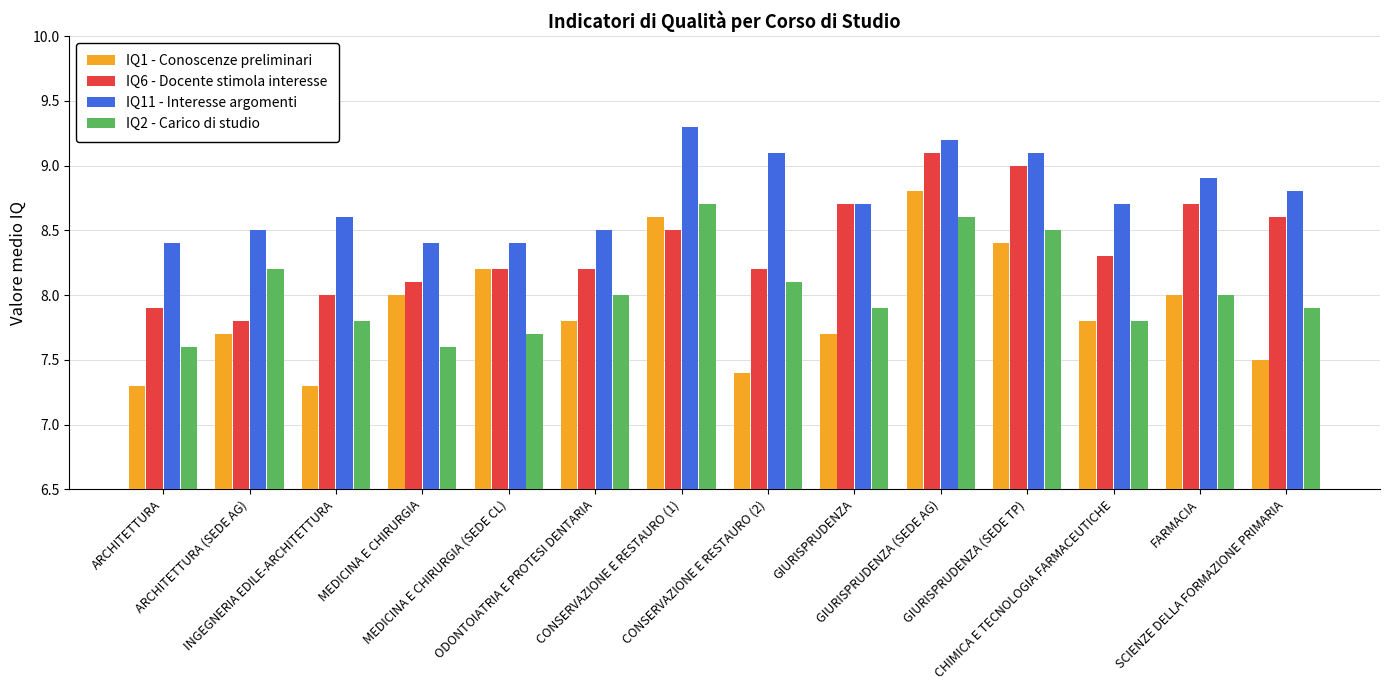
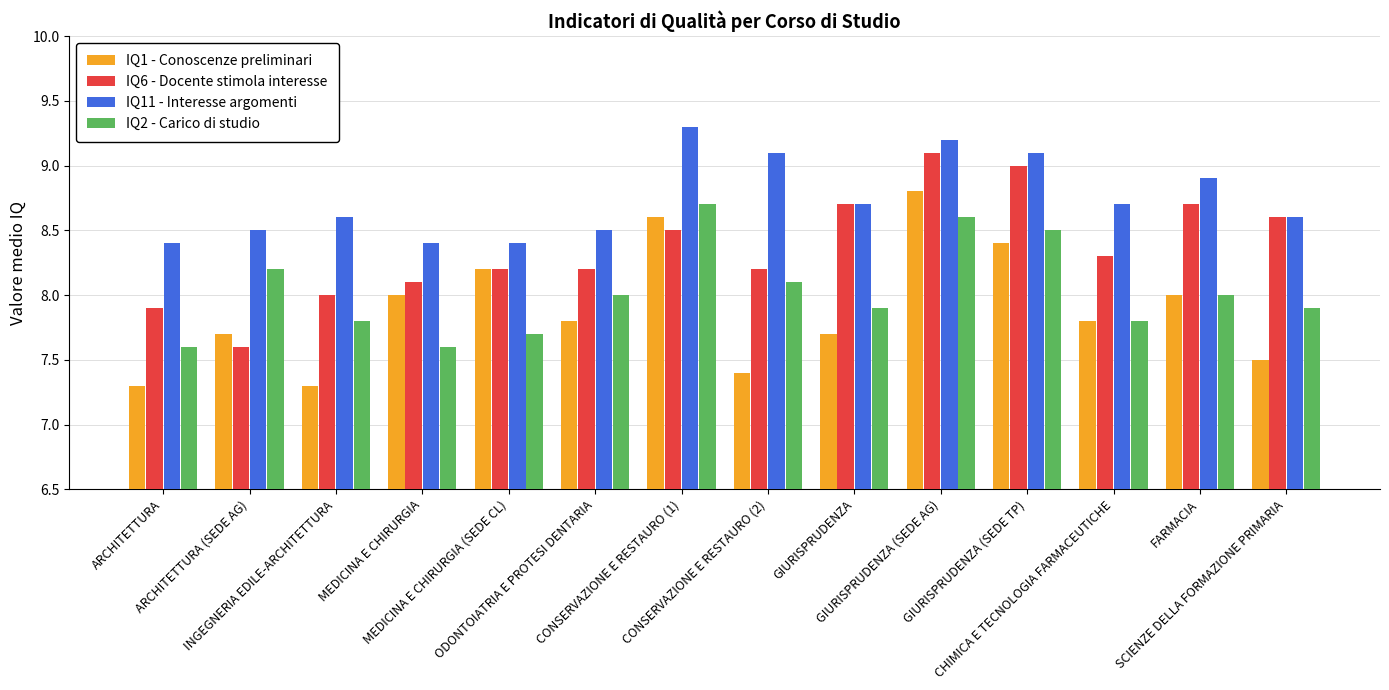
  {
    "IQ1 - Conoscenze preliminari": {
      "ARCHITETTURA": 7.3,
      "ARCHITETTURA (SEDE AG)": 7.7,
      "INGEGNERIA EDILE-ARCHITETTURA": 7.3,
      "MEDICINA E CHIRURGIA": 8.0,
      "MEDICINA E CHIRURGIA (SEDE CL)": 8.2,
      "ODONTOIATRIA E PROTESI DENTARIA": 7.8,
      "CONSERVAZIONE E RESTAURO (1)": 8.6,
      "CONSERVAZIONE E RESTAURO (2)": 7.4,
      "GIURISPRUDENZA": 7.7,
      "GIURISPRUDENZA (SEDE AG)": 8.8,
      "GIURISPRUDENZA (SEDE TP)": 8.4,
      "CHIMICA E TECNOLOGIA FARMACEUTICHE": 7.8,
      "FARMACIA": 8.0,
      "SCIENZE DELLA FORMAZIONE PRIMARIA": 7.5
    },
    "IQ6 - Docente stimola interesse": {
      "ARCHITETTURA": 7.9,
-     "ARCHITETTURA (SEDE AG)": 7.8,
+     "ARCHITETTURA (SEDE AG)": 7.6,
      "INGEGNERIA EDILE-ARCHITETTURA": 8.0,
      "MEDICINA E CHIRURGIA": 8.1,
      "MEDICINA E CHIRURGIA (SEDE CL)": 8.2,
      "ODONTOIATRIA E PROTESI DENTARIA": 8.2,
      "CONSERVAZIONE E RESTAURO (1)": 8.5,
      "CONSERVAZIONE E RESTAURO (2)": 8.2,
      "GIURISPRUDENZA": 8.7,
      "GIURISPRUDENZA (SEDE AG)": 9.1,
      "GIURISPRUDENZA (SEDE TP)": 9.0,
      "CHIMICA E TECNOLOGIA FARMACEUTICHE": 8.3,
      "FARMACIA": 8.7,
      "SCIENZE DELLA FORMAZIONE PRIMARIA": 8.6
    },
    "IQ11 - Interesse argomenti": {
      "ARCHITETTURA": 8.4,
      "ARCHITETTURA (SEDE AG)": 8.5,
      "INGEGNERIA EDILE-ARCHITETTURA": 8.6,
      "MEDICINA E CHIRURGIA": 8.4,
      "MEDICINA E CHIRURGIA (SEDE CL)": 8.4,
      "ODONTOIATRIA E PROTESI DENTARIA": 8.5,
      "CONSERVAZIONE E RESTAURO (1)": 9.3,
      "CONSERVAZIONE E RESTAURO (2)": 9.1,
      "GIURISPRUDENZA": 8.7,
      "GIURISPRUDENZA (SEDE AG)": 9.2,
      "GIURISPRUDENZA (SEDE TP)": 9.1,
      "CHIMICA E TECNOLOGIA FARMACEUTICHE": 8.7,
      "FARMACIA": 8.9,
-     "SCIENZE DELLA FORMAZIONE PRIMARIA": 8.8
+     "SCIENZE DELLA FORMAZIONE PRIMARIA": 8.6
    },
    "IQ2 - Carico di studio": {
      "ARCHITETTURA": 7.6,
      "ARCHITETTURA (SEDE AG)": 8.2,
      "INGEGNERIA EDILE-ARCHITETTURA": 7.8,
      "MEDICINA E CHIRURGIA": 7.6,
      "MEDICINA E CHIRURGIA (SEDE CL)": 7.7,
      "ODONTOIATRIA E PROTESI DENTARIA": 8.0,
      "CONSERVAZIONE E RESTAURO (1)": 8.7,
      "CONSERVAZIONE E RESTAURO (2)": 8.1,
      "GIURISPRUDENZA": 7.9,
      "GIURISPRUDENZA (SEDE AG)": 8.6,
      "GIURISPRUDENZA (SEDE TP)": 8.5,
      "CHIMICA E TECNOLOGIA FARMACEUTICHE": 7.8,
      "FARMACIA": 8.0,
      "SCIENZE DELLA FORMAZIONE PRIMARIA": 7.9
    }
  }
